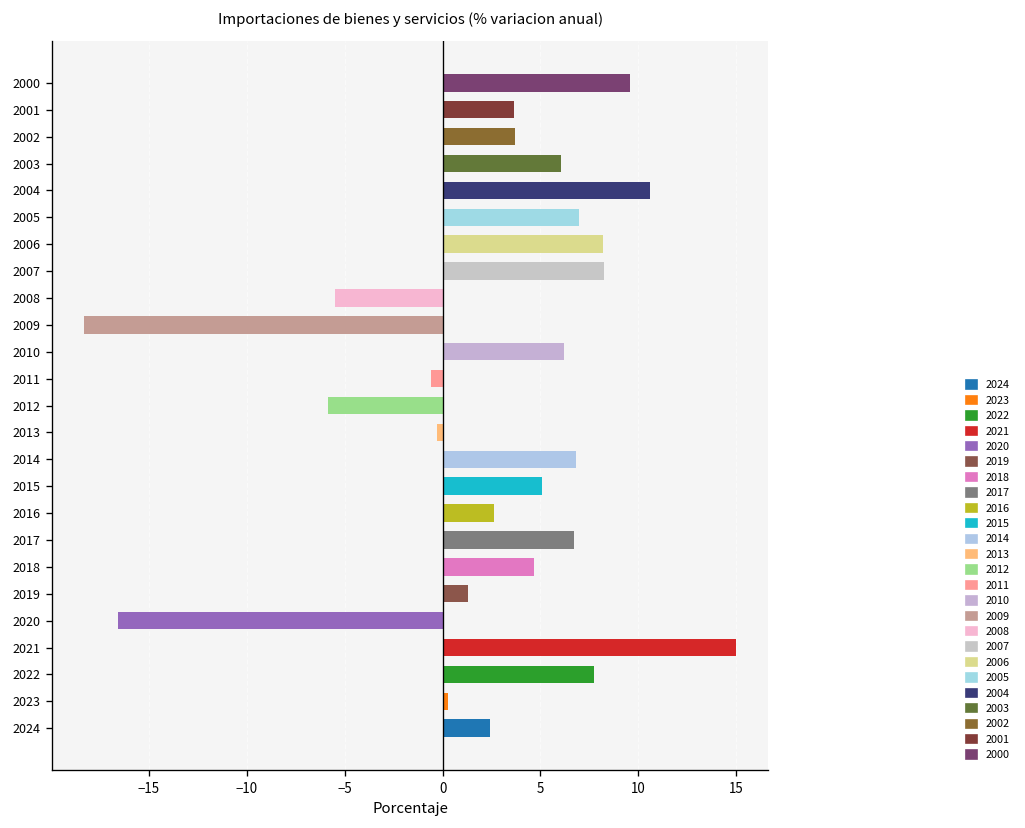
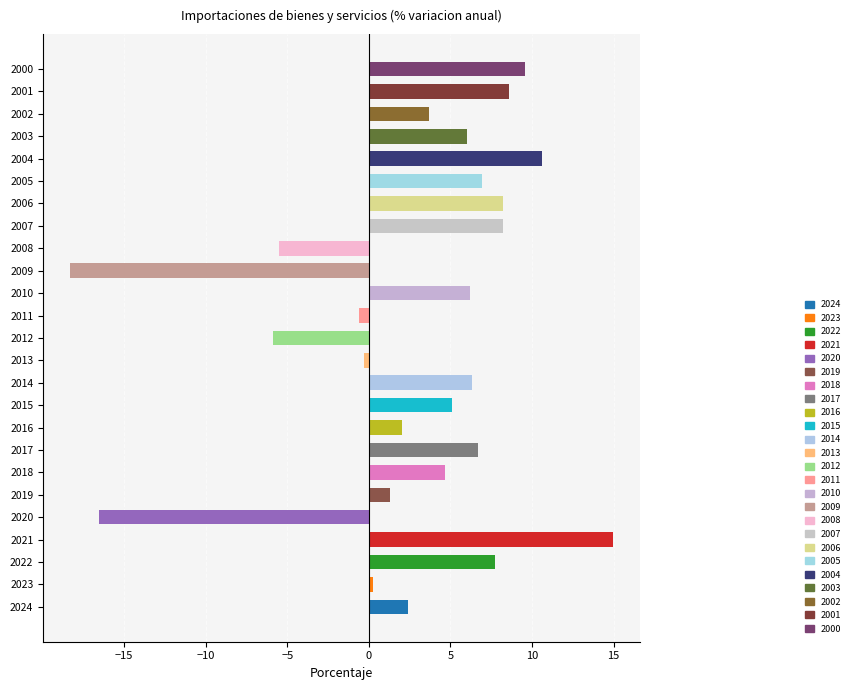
  {
    "2000": 9.6,
-   "2001": 3.7,
+   "2001": 8.6,
    "2002": 3.7,
    "2003": 6.0,
    "2004": 10.6,
    "2005": 7.0,
    "2006": 8.2,
    "2007": 8.2,
    "2008": -5.5,
    "2009": -18.3,
    "2010": 6.2,
    "2011": -0.6,
    "2012": -5.9,
    "2013": -0.3,
-   "2014": 6.8,
+   "2014": 6.3,
    "2015": 5.1,
-   "2016": 2.7,
+   "2016": 2.1,
    "2017": 6.7,
    "2018": 4.7,
    "2019": 1.3,
    "2020": -16.6,
    "2021": 15.0,
    "2022": 7.7,
    "2023": 0.3,
    "2024": 2.4
  }
